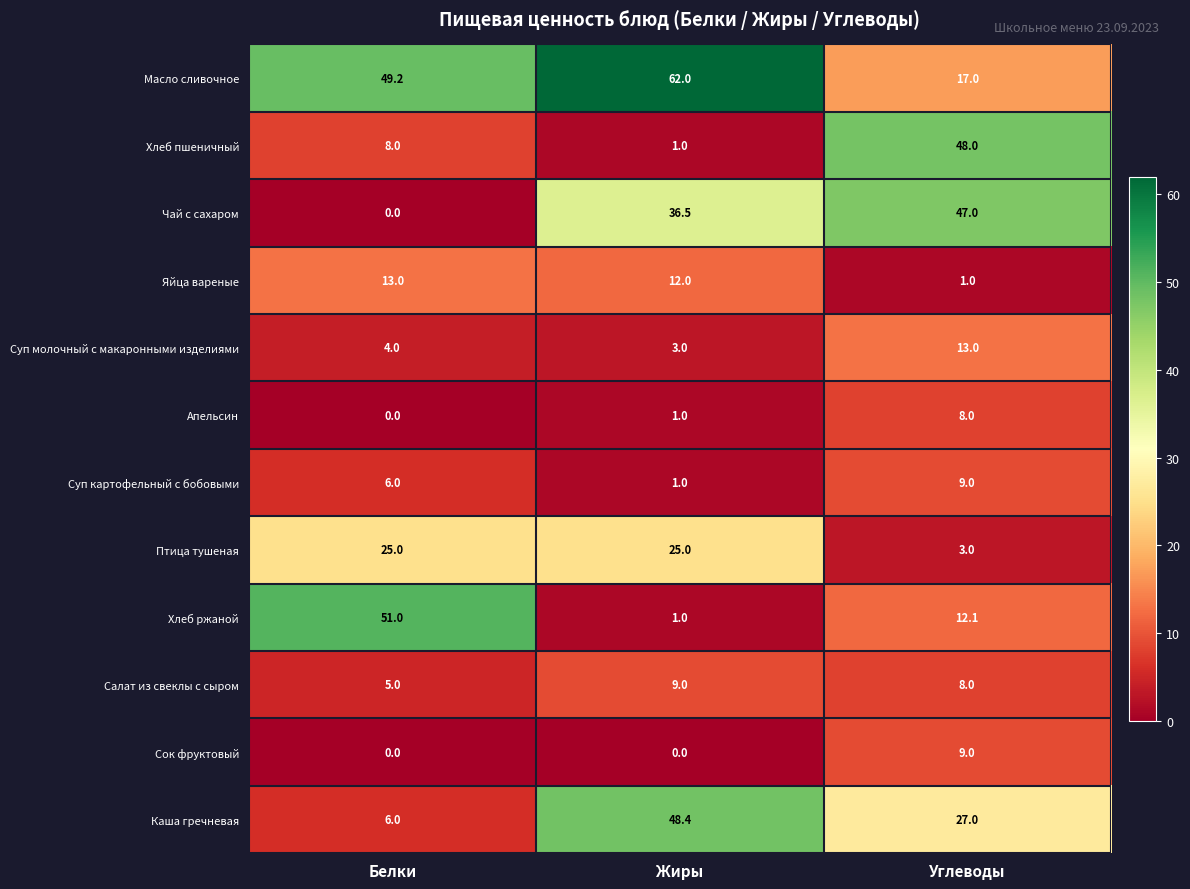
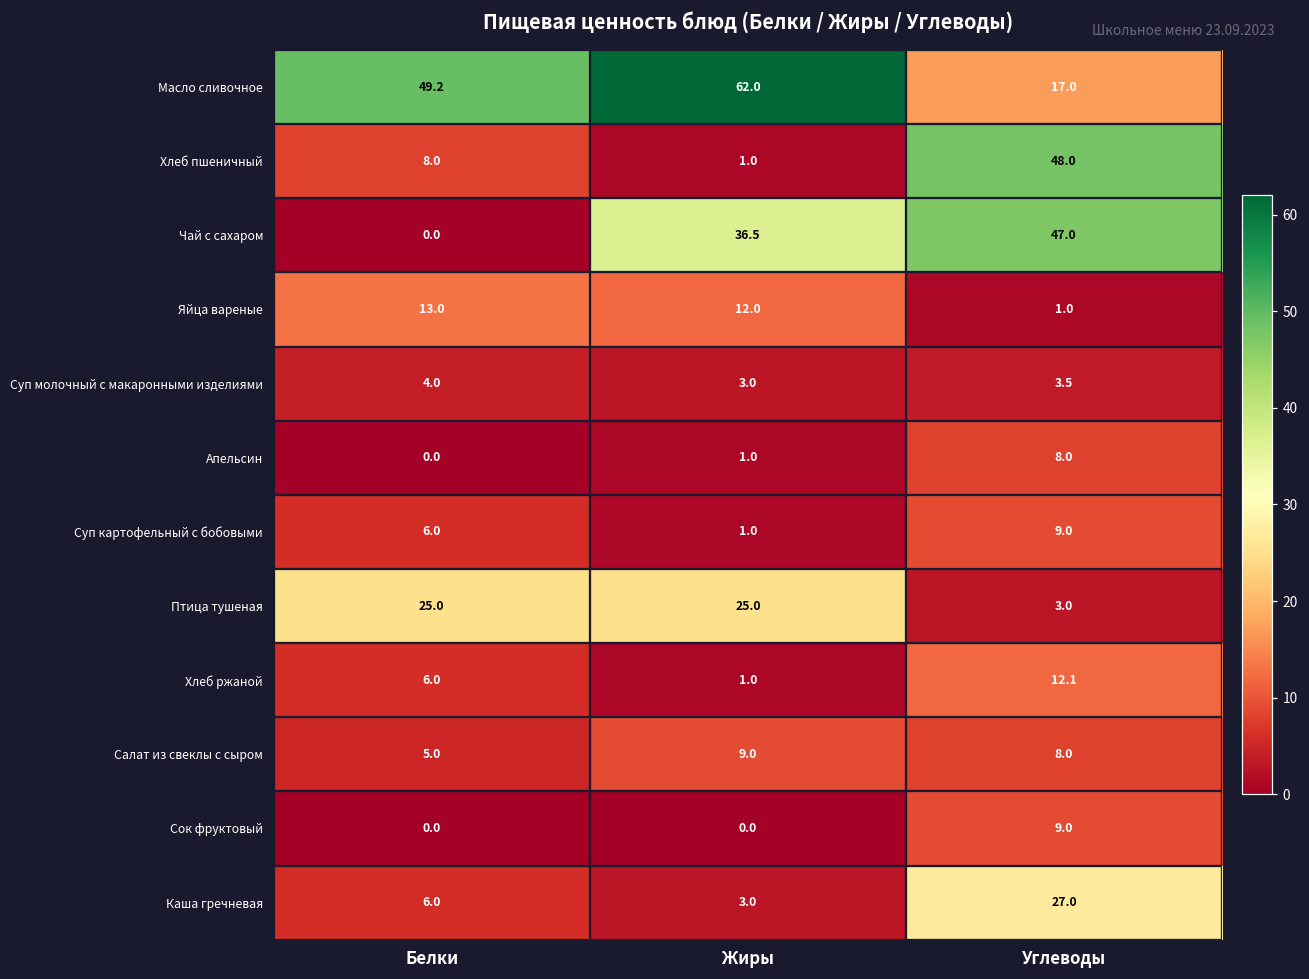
  {
    "Масло сливочное": {
      "Белки": 49.2,
      "Жиры": 62.0,
      "Углеводы": 17.0
    },
    "Хлеб пшеничный": {
      "Белки": 8.0,
      "Жиры": 1.0,
      "Углеводы": 48.0
    },
    "Чай с сахаром": {
      "Белки": 0.0,
      "Жиры": 36.5,
      "Углеводы": 47.0
    },
    "Яйца вареные": {
      "Белки": 13.0,
      "Жиры": 12.0,
      "Углеводы": 1.0
    },
    "Суп молочный с макаронными изделиями": {
      "Белки": 4.0,
      "Жиры": 3.0,
-     "Углеводы": 13.0
+     "Углеводы": 3.5
    },
    "Апельсин": {
      "Белки": 0.0,
      "Жиры": 1.0,
      "Углеводы": 8.0
    },
    "Суп картофельный с бобовыми": {
      "Белки": 6.0,
      "Жиры": 1.0,
      "Углеводы": 9.0
    },
    "Птица тушеная": {
      "Белки": 25.0,
      "Жиры": 25.0,
      "Углеводы": 3.0
    },
    "Хлеб ржаной": {
-     "Белки": 51.0,
+     "Белки": 6.0,
      "Жиры": 1.0,
      "Углеводы": 12.1
    },
    "Салат из свеклы с сыром": {
      "Белки": 5.0,
      "Жиры": 9.0,
      "Углеводы": 8.0
    },
    "Сок фруктовый": {
      "Белки": 0.0,
      "Жиры": 0.0,
      "Углеводы": 9.0
    },
    "Каша гречневая": {
      "Белки": 6.0,
-     "Жиры": 48.4,
+     "Жиры": 3.0,
      "Углеводы": 27.0
    }
  }
